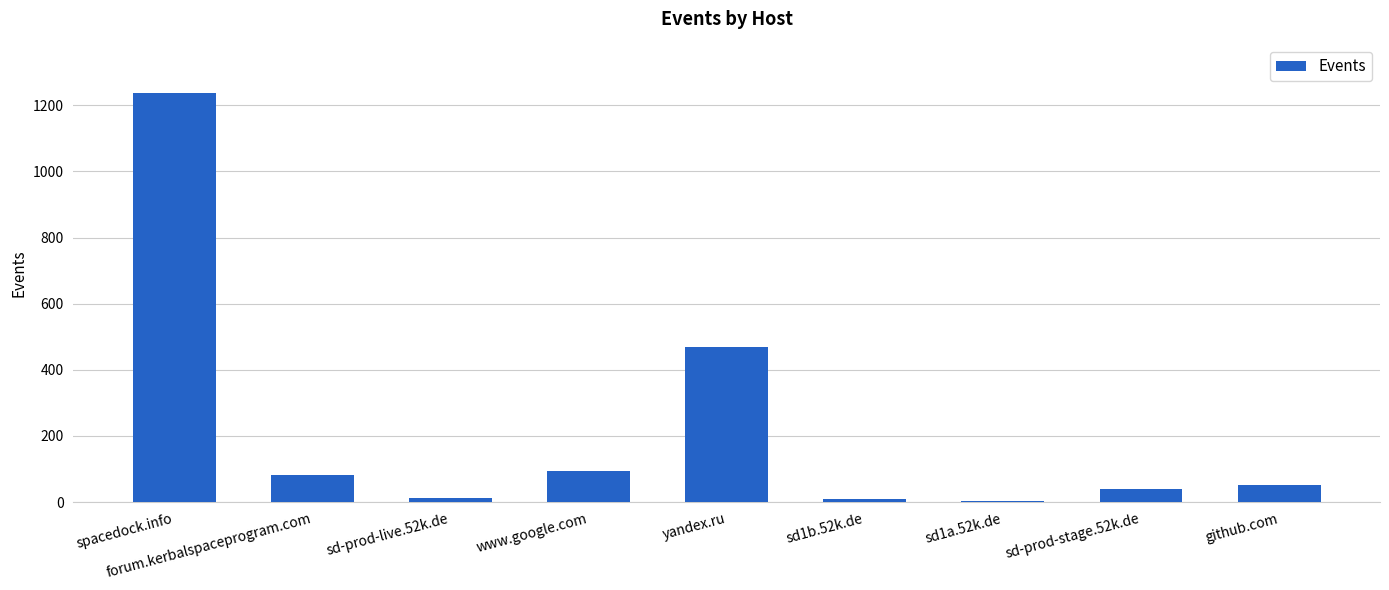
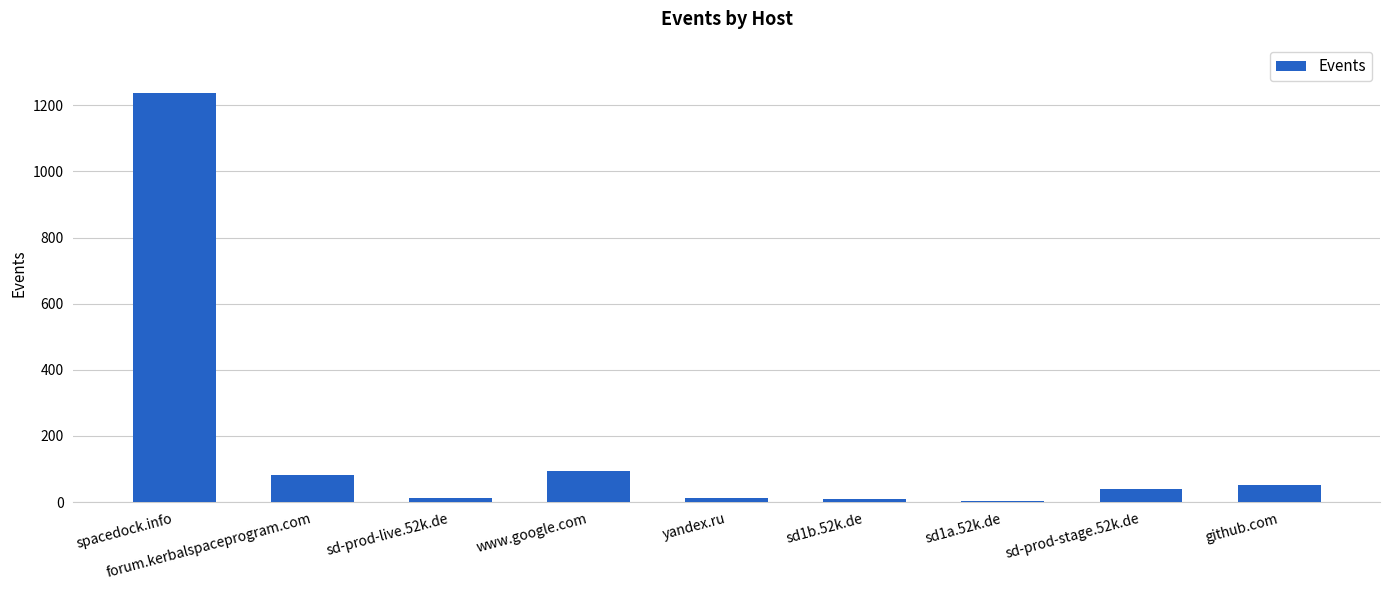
  {
    "spacedock.info": 1240,
    "forum.kerbalspaceprogram.com": 80,
    "sd-prod-live.52k.de": 10,
    "www.google.com": 90,
-   "yandex.ru": 470,
+   "yandex.ru": 10,
    "sd1b.52k.de": 10,
    "sd-prod-stage.52k.de": 40,
    "github.com": 50
  }
